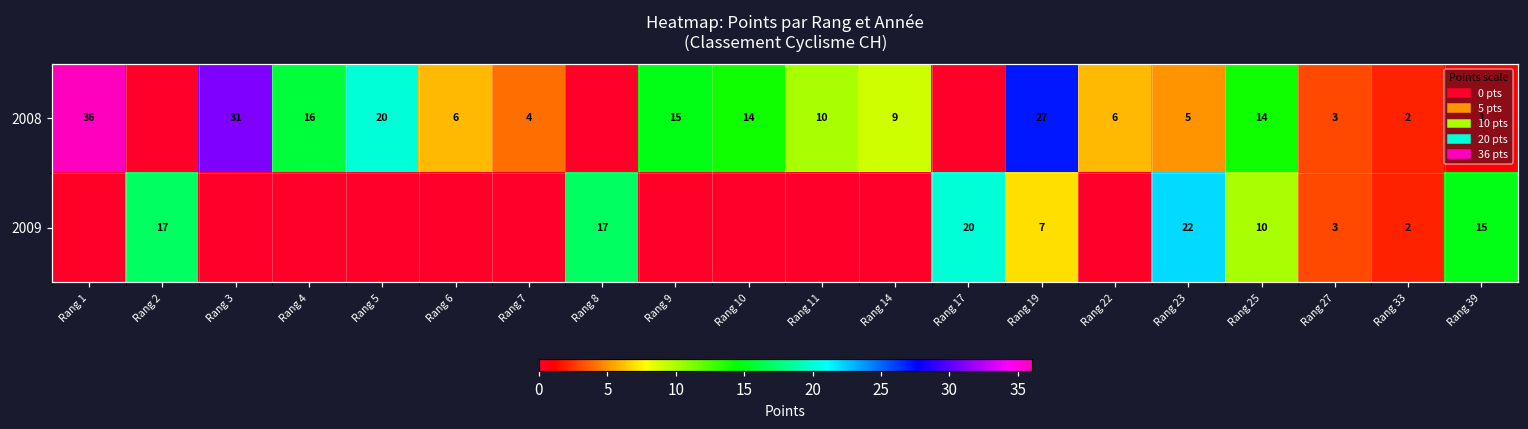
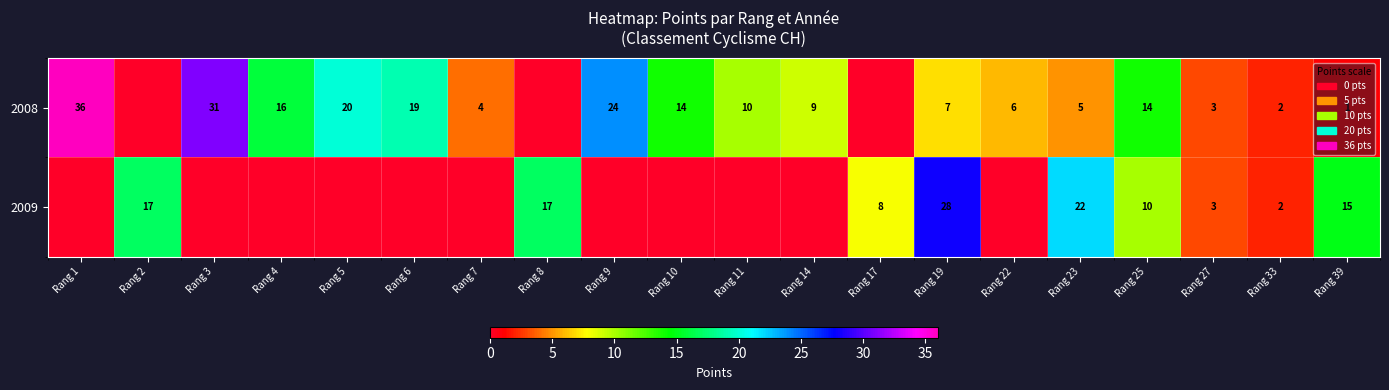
  {
    "2008": {
      "Rang 1": 36,
      "Rang 3": 31,
      "Rang 4": 16,
      "Rang 5": 20,
-     "Rang 6": 6,
+     "Rang 6": 19,
      "Rang 7": 4,
-     "Rang 9": 15,
+     "Rang 9": 24,
      "Rang 10": 14,
      "Rang 11": 10,
      "Rang 14": 9,
-     "Rang 19": 27,
+     "Rang 19": 7,
      "Rang 22": 6,
      "Rang 23": 5,
      "Rang 25": 14,
      "Rang 27": 3,
      "Rang 33": 2
    },
    "2009": {
      "Rang 2": 17,
      "Rang 8": 17,
-     "Rang 17": 20,
-     "Rang 19": 7,
+     "Rang 17": 8,
+     "Rang 19": 28,
      "Rang 23": 22,
      "Rang 25": 10,
      "Rang 27": 3,
      "Rang 33": 2,
      "Rang 39": 15
    }
  }
